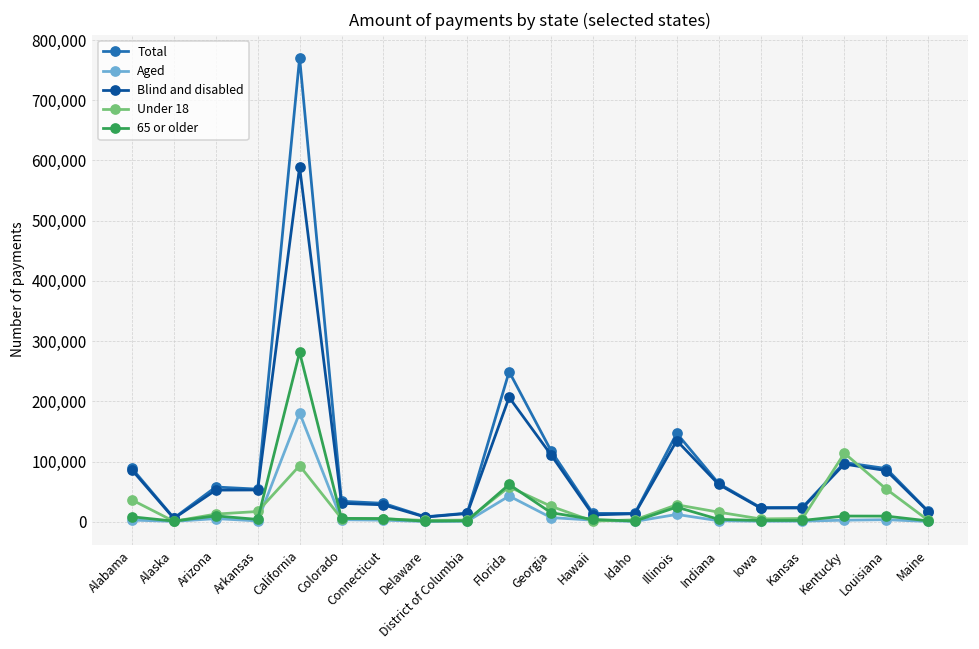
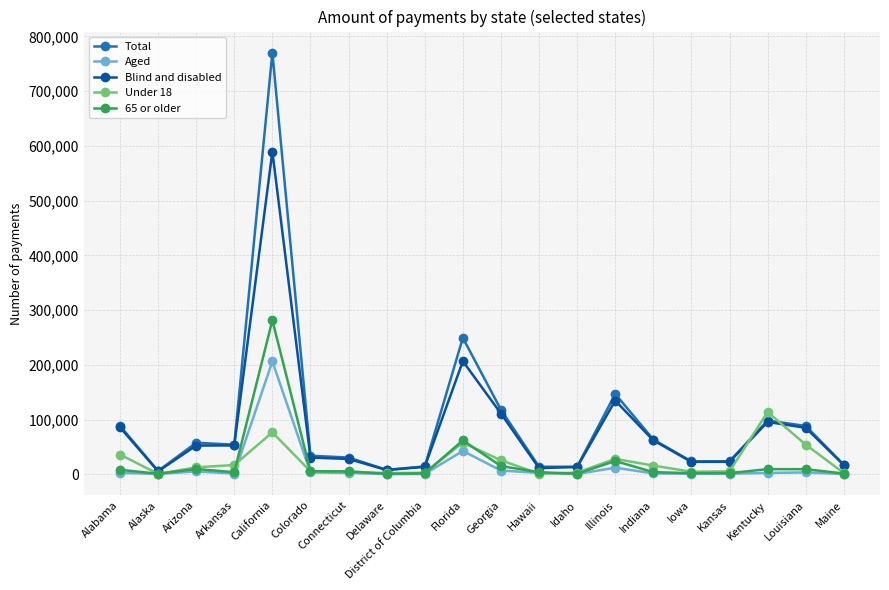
  {
    "Aged": {
      "Alabama": "0",
-     "California": "180,000",
+     "California": "210,000",
      "Florida": "40,000",
      "Georgia": "10,000",
      "Illinois": "10,000",
      "Kentucky": "0",
      "Louisiana": "0"
    },
    "Under 18": {
      "Alabama": "40,000",
      "Arkansas": "20,000",
-     "California": "90,000",
+     "California": "80,000",
      "Georgia": "30,000",
      "Indiana": "20,000",
      "Kentucky": "110,000",
      "Louisiana": "50,000"
    },
    "65 or older": {
      "Alabama": "10,000",
      "California": "280,000",
      "Georgia": "10,000",
      "Kentucky": "10,000",
      "Louisiana": "10,000"
    }
  }
